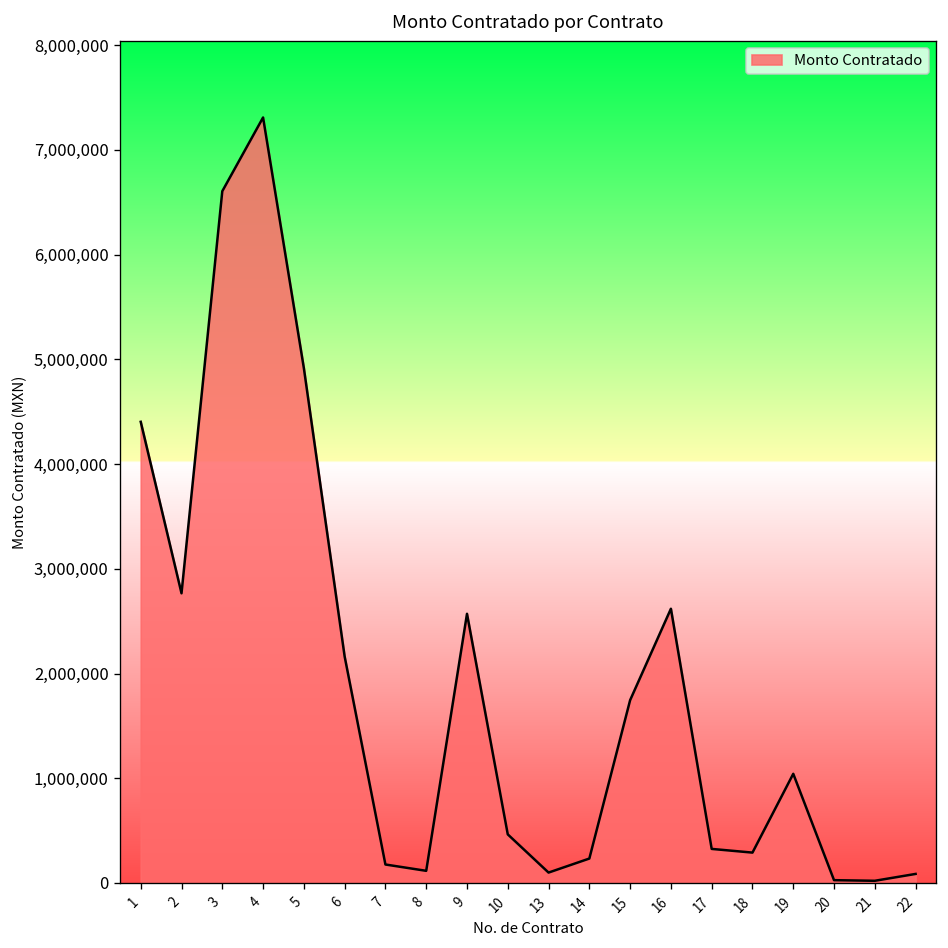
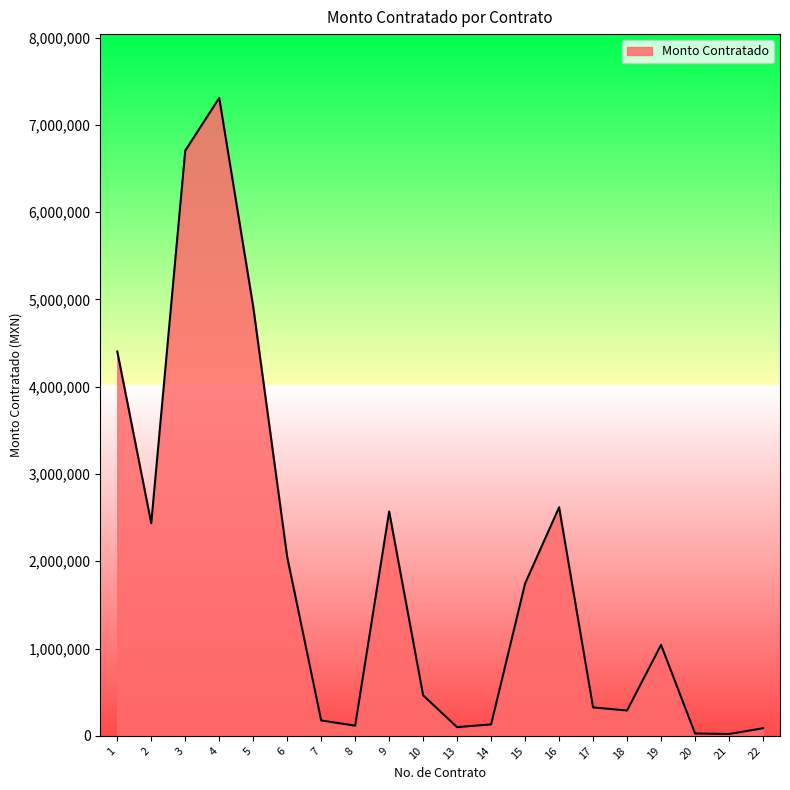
  {
    "1": "4,400,000",
-   "2": "2,800,000",
-   "3": "6,600,000",
+   "2": "2,400,000",
+   "3": "6,700,000",
    "4": "7,300,000",
    "5": "4,900,000",
-   "6": "2,200,000",
+   "6": "2,000,000",
    "7": "200,000",
    "8": "100,000",
    "9": "2,600,000",
    "10": "500,000",
    "13": "100,000",
-   "14": "200,000",
+   "14": "100,000",
    "15": "1,700,000",
    "16": "2,600,000",
    "17": "300,000",
    "18": "300,000",
    "19": "1,000,000",
    "20": "0",
    "21": "0",
    "22": "100,000"
  }
